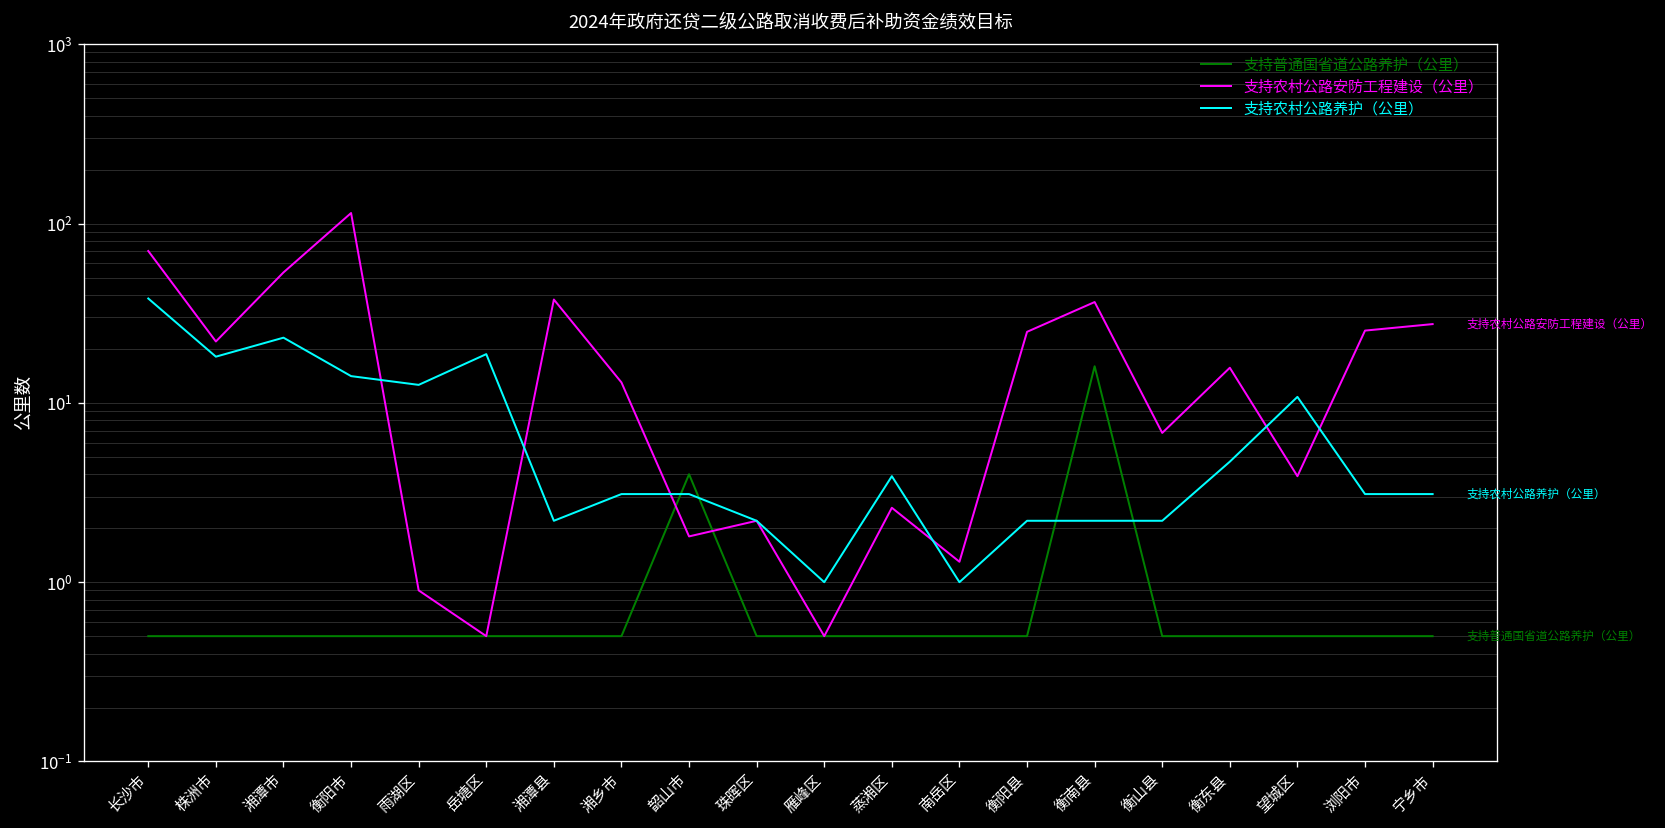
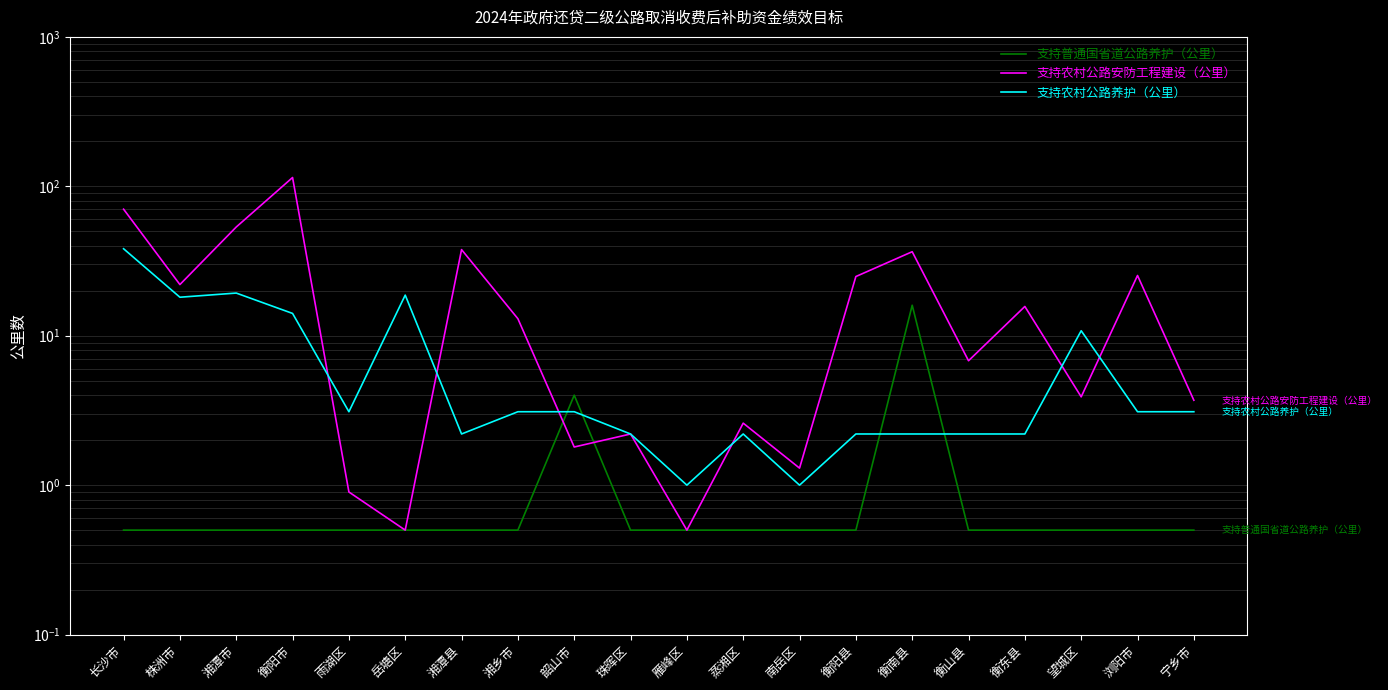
  {
    "支持普通国省道公路养护（公里）": {
      "长沙市": 0.5,
      "株洲市": 0.5,
      "湘潭市": 0.5,
      "衡阳市": 0.5,
      "雨湖区": 0.5,
      "湘潭县": 0.5,
      "湘乡市": 0.5,
      "韶山市": 4.0,
      "珠晖区": 0.5,
      "蒸湘区": 0.5,
      "南岳区": 0.5,
      "衡阳县": 0.5,
      "衡南县": 16,
      "衡山县": 0.5,
      "衡东县": 0.5,
      "望城区": 0.5,
      "浏阳市": 0.5,
      "宁乡市": 0.5
    },
    "支持农村公路安防工程建设（公里）": {
      "长沙市": 70,
      "株洲市": 22,
      "湘潭市": 53,
      "衡阳市": 110,
      "雨湖区": 0.9,
      "湘潭县": 38,
      "湘乡市": 13,
      "韶山市": 1.8,
      "蒸湘区": 2.6,
      "南岳区": 1.3,
      "衡阳县": 25,
      "衡南县": 37,
      "衡山县": 7,
      "衡东县": 16,
      "望城区": 3.9,
      "浏阳市": 25,
-     "宁乡市": 28
+     "宁乡市": 3.7
    },
    "支持农村公路养护（公里）": {
      "长沙市": 38,
      "株洲市": 18,
-     "湘潭市": 23,
+     "湘潭市": 19,
      "衡阳市": 14,
-     "雨湖区": 13,
+     "雨湖区": 3.1,
      "岳塘区": 19,
      "湘潭县": 2.2,
      "湘乡市": 3.1,
      "韶山市": 3.1,
      "雁峰区": 1.0,
-     "蒸湘区": 3.9,
+     "蒸湘区": 2.2,
      "南岳区": 1.0,
      "衡阳县": 2.2,
      "衡南县": 2.2,
      "衡山县": 2.2,
-     "衡东县": 4.7,
+     "衡东县": 2.2,
      "望城区": 11,
      "浏阳市": 3.1,
      "宁乡市": 3.1
    }
  }
